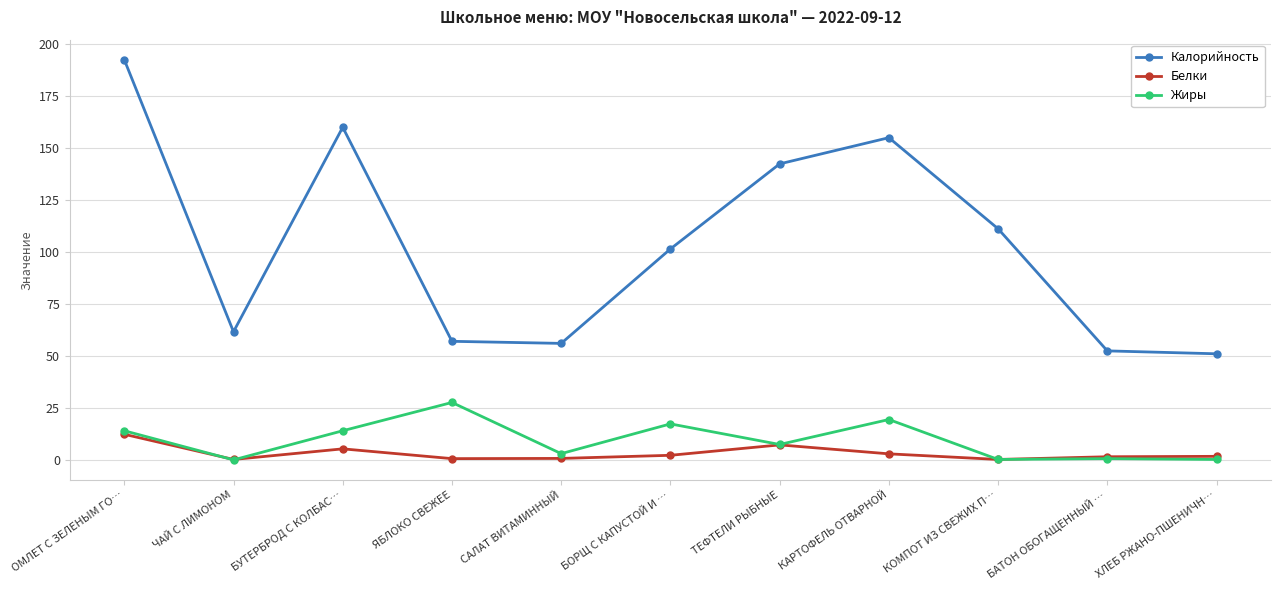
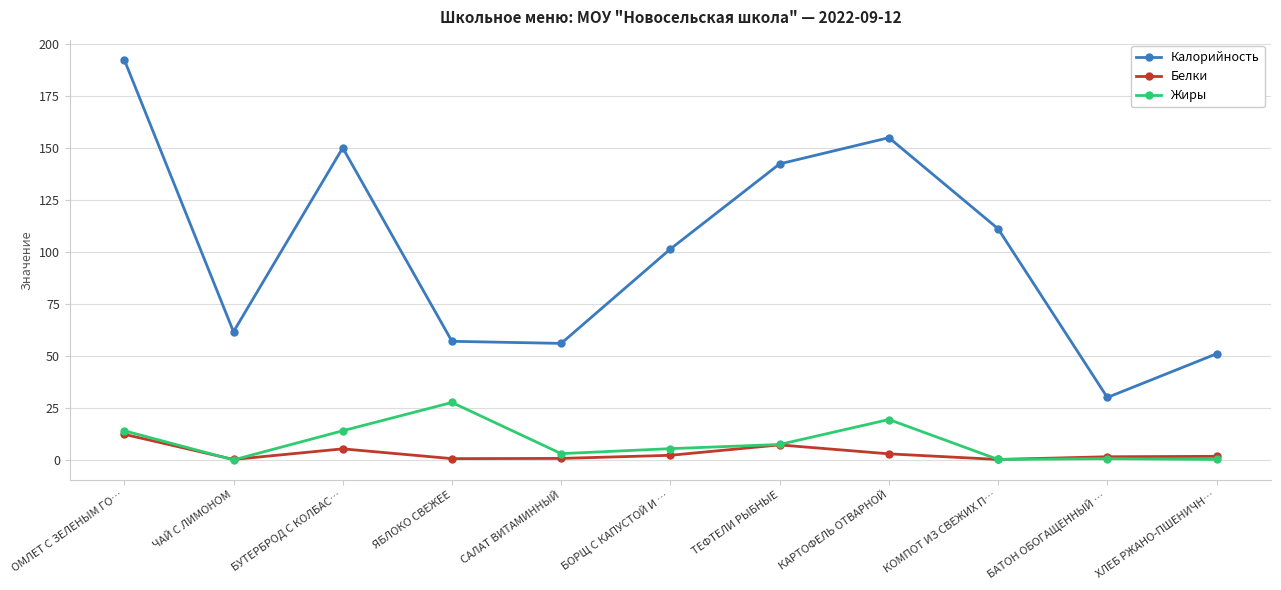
  {
    "Калорийность": {
      "ОМЛЕТ С ЗЕЛЕНЫМ ГО…": 192,
      "ЧАЙ С ЛИМОНОМ": 62,
-     "БУТЕРБРОД С КОЛБАС…": 160,
+     "БУТЕРБРОД С КОЛБАС…": 150,
      "ЯБЛОКО СВЕЖЕЕ": 57,
      "САЛАТ ВИТАМИННЫЙ": 56,
      "БОРЩ С КАПУСТОЙ И …": 101,
      "ТЕФТЕЛИ РЫБНЫЕ": 142,
      "КАРТОФЕЛЬ ОТВАРНОЙ": 155,
      "КОМПОТ ИЗ СВЕЖИХ П…": 111,
-     "БАТОН ОБОГАЩЕННЫЙ …": 52,
+     "БАТОН ОБОГАЩЕННЫЙ …": 30,
      "ХЛЕБ РЖАНО-ПШЕНИЧН…": 51
    },
    "Белки": {
      "ОМЛЕТ С ЗЕЛЕНЫМ ГО…": 12,
      "БУТЕРБРОД С КОЛБАС…": 5,
      "ЯБЛОКО СВЕЖЕЕ": 1,
      "САЛАТ ВИТАМИННЫЙ": 1,
      "БОРЩ С КАПУСТОЙ И …": 2,
      "КАРТОФЕЛЬ ОТВАРНОЙ": 3,
      "ХЛЕБ РЖАНО-ПШЕНИЧН…": 2
    },
    "Жиры": {
      "ОМЛЕТ С ЗЕЛЕНЫМ ГО…": 14,
      "БУТЕРБРОД С КОЛБАС…": 14,
      "ЯБЛОКО СВЕЖЕЕ": 28,
      "САЛАТ ВИТАМИННЫЙ": 3,
-     "БОРЩ С КАПУСТОЙ И …": 17,
+     "БОРЩ С КАПУСТОЙ И …": 5,
      "КАРТОФЕЛЬ ОТВАРНОЙ": 19,
      "ХЛЕБ РЖАНО-ПШЕНИЧН…": 0
    }
  }
